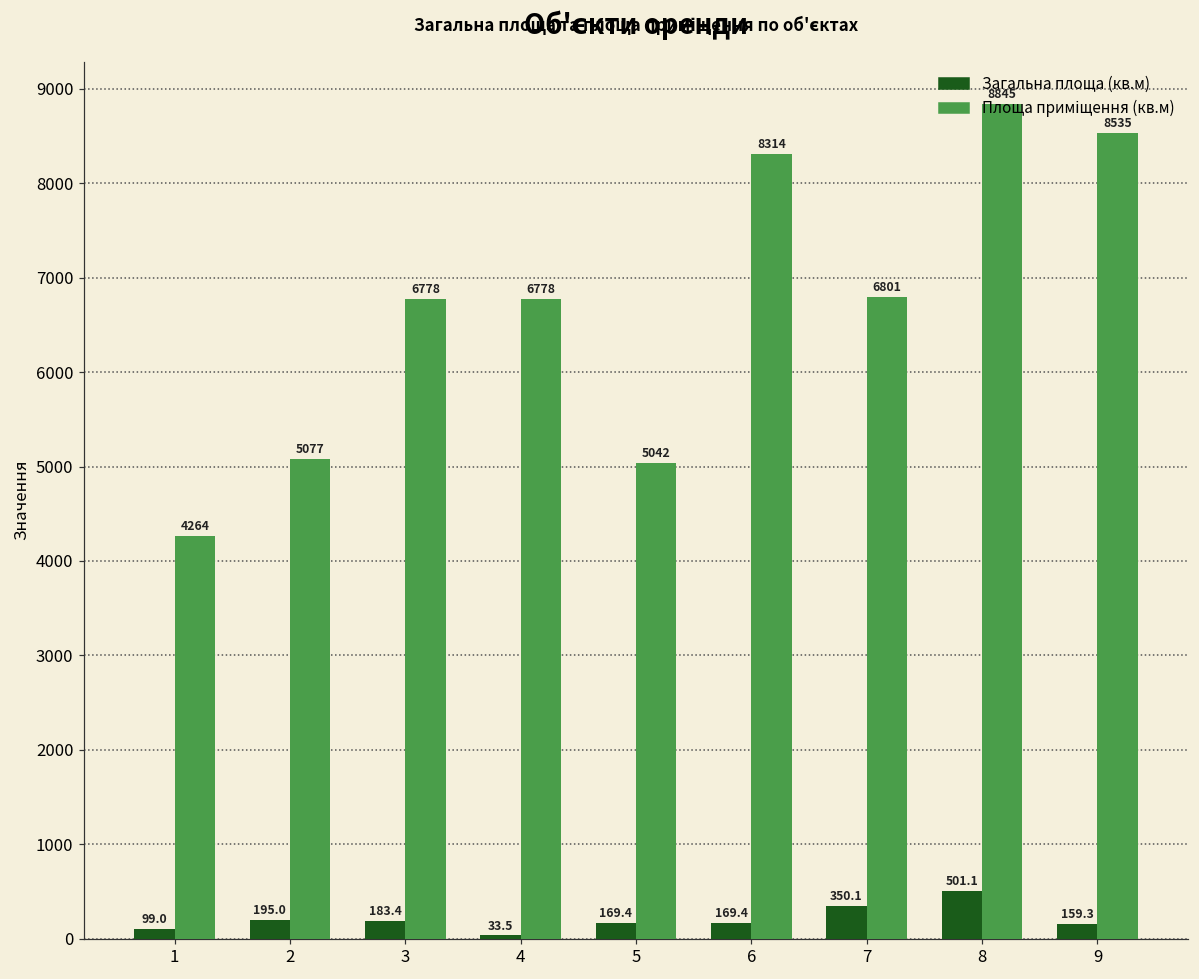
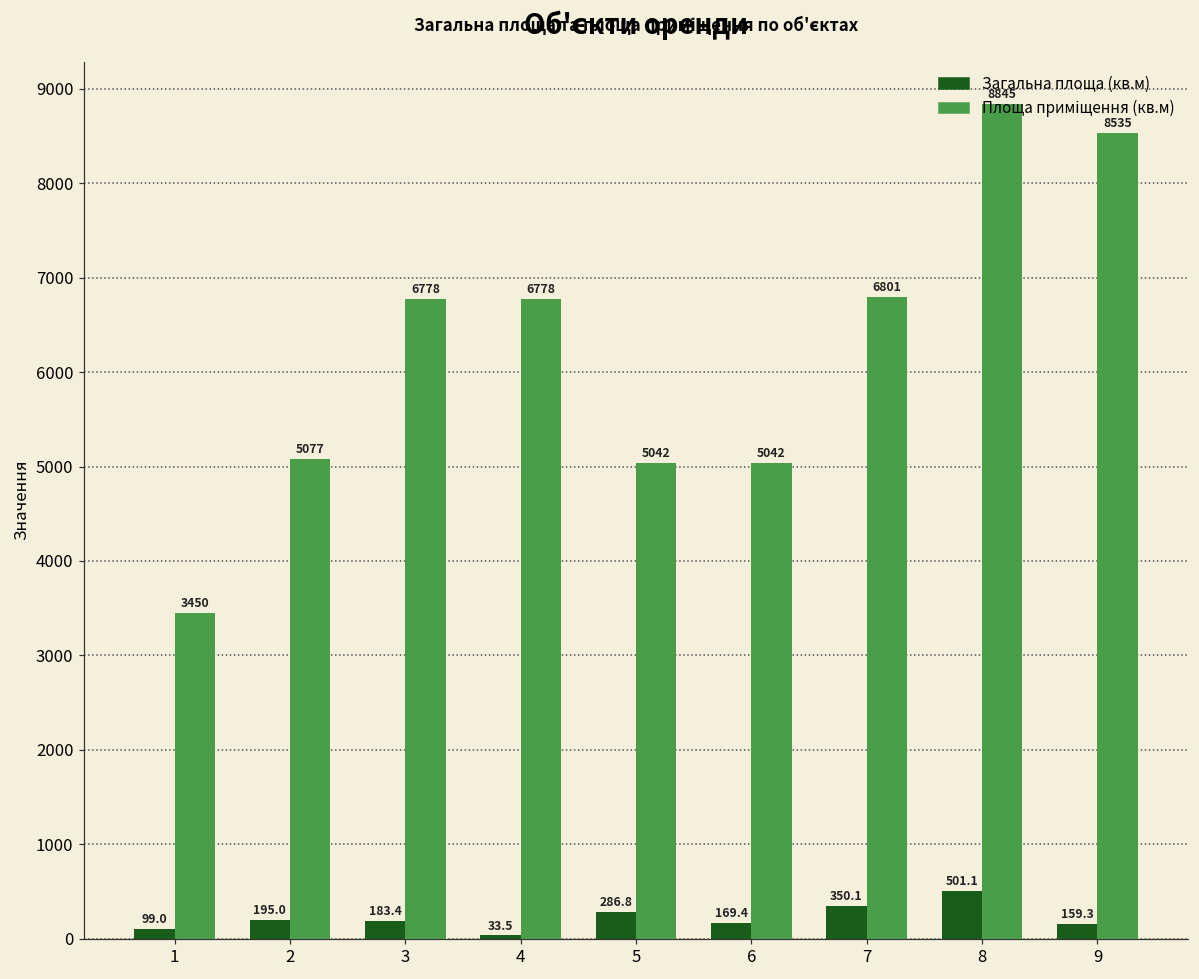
  {
    "Загальна площа (кв.м)": {
      "1": 99.0,
      "2": 195.0,
      "3": 183.4,
      "4": 33.5,
-     "5": 169.4,
+     "5": 286.8,
      "6": 169.4,
      "7": 350.1,
      "8": 501.1,
      "9": 159.3
    },
    "Площа приміщення (кв.м)": {
-     "1": 4264,
+     "1": 3450,
      "2": 5077,
      "3": 6778,
      "4": 6778,
      "5": 5042,
-     "6": 8314,
+     "6": 5042,
      "7": 6801,
      "8": 8845,
      "9": 8535
    }
  }
